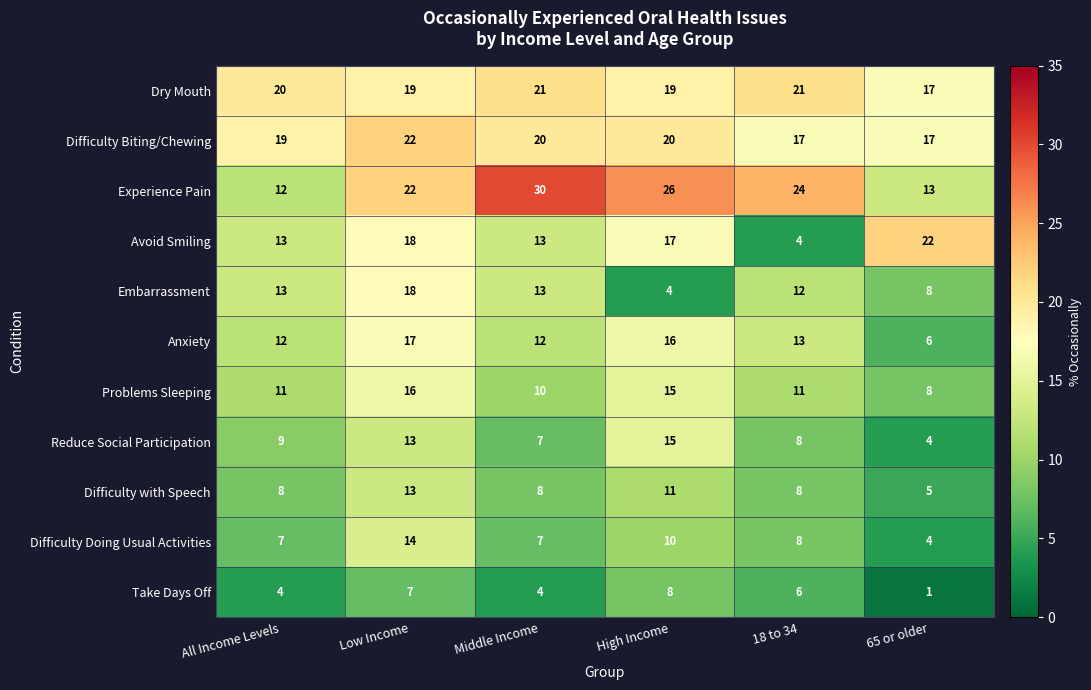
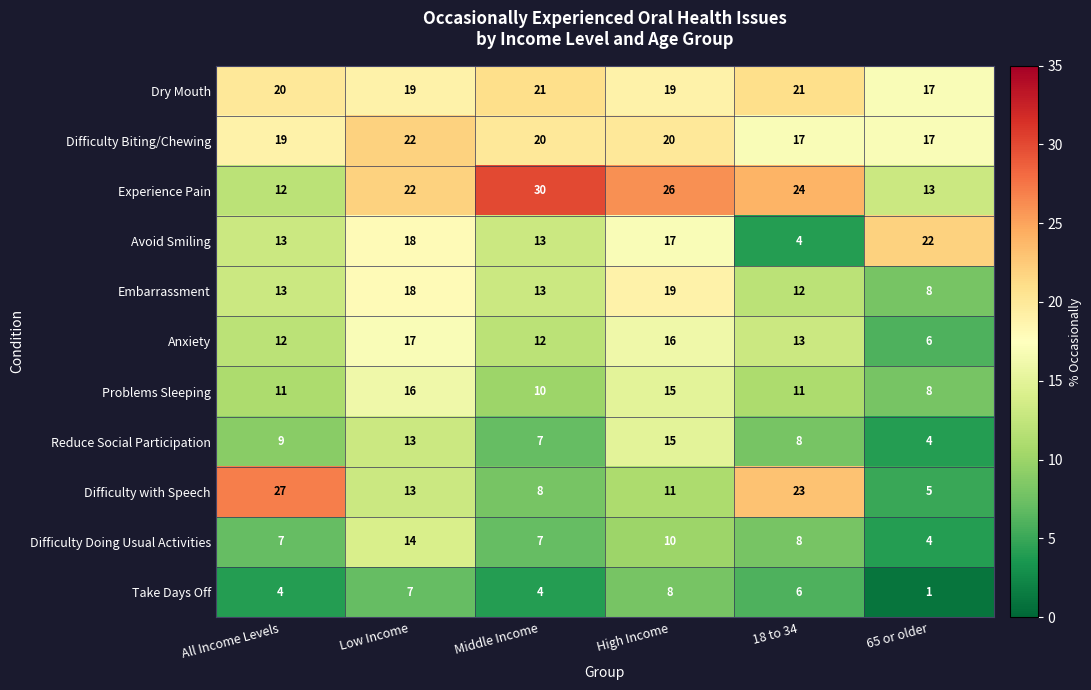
  {
    "Dry Mouth": {
      "All Income Levels": 20,
      "Low Income": 19,
      "Middle Income": 21,
      "High Income": 19,
      "18 to 34": 21,
      "65 or older": 17
    },
    "Difficulty Biting/Chewing": {
      "All Income Levels": 19,
      "Low Income": 22,
      "Middle Income": 20,
      "High Income": 20,
      "18 to 34": 17,
      "65 or older": 17
    },
    "Experience Pain": {
      "All Income Levels": 12,
      "Low Income": 22,
      "Middle Income": 30,
      "High Income": 26,
      "18 to 34": 24,
      "65 or older": 13
    },
    "Avoid Smiling": {
      "All Income Levels": 13,
      "Low Income": 18,
      "Middle Income": 13,
      "High Income": 17,
      "18 to 34": 4,
      "65 or older": 22
    },
    "Embarrassment": {
      "All Income Levels": 13,
      "Low Income": 18,
      "Middle Income": 13,
-     "High Income": 4,
+     "High Income": 19,
      "18 to 34": 12,
      "65 or older": 8
    },
    "Anxiety": {
      "All Income Levels": 12,
      "Low Income": 17,
      "Middle Income": 12,
      "High Income": 16,
      "18 to 34": 13,
      "65 or older": 6
    },
    "Problems Sleeping": {
      "All Income Levels": 11,
      "Low Income": 16,
      "Middle Income": 10,
      "High Income": 15,
      "18 to 34": 11,
      "65 or older": 8
    },
    "Reduce Social Participation": {
      "All Income Levels": 9,
      "Low Income": 13,
      "Middle Income": 7,
      "High Income": 15,
      "18 to 34": 8,
      "65 or older": 4
    },
    "Difficulty with Speech": {
-     "All Income Levels": 8,
+     "All Income Levels": 27,
      "Low Income": 13,
      "Middle Income": 8,
      "High Income": 11,
-     "18 to 34": 8,
+     "18 to 34": 23,
      "65 or older": 5
    },
    "Difficulty Doing Usual Activities": {
      "All Income Levels": 7,
      "Low Income": 14,
      "Middle Income": 7,
      "High Income": 10,
      "18 to 34": 8,
      "65 or older": 4
    },
    "Take Days Off": {
      "All Income Levels": 4,
      "Low Income": 7,
      "Middle Income": 4,
      "High Income": 8,
      "18 to 34": 6,
      "65 or older": 1
    }
  }
